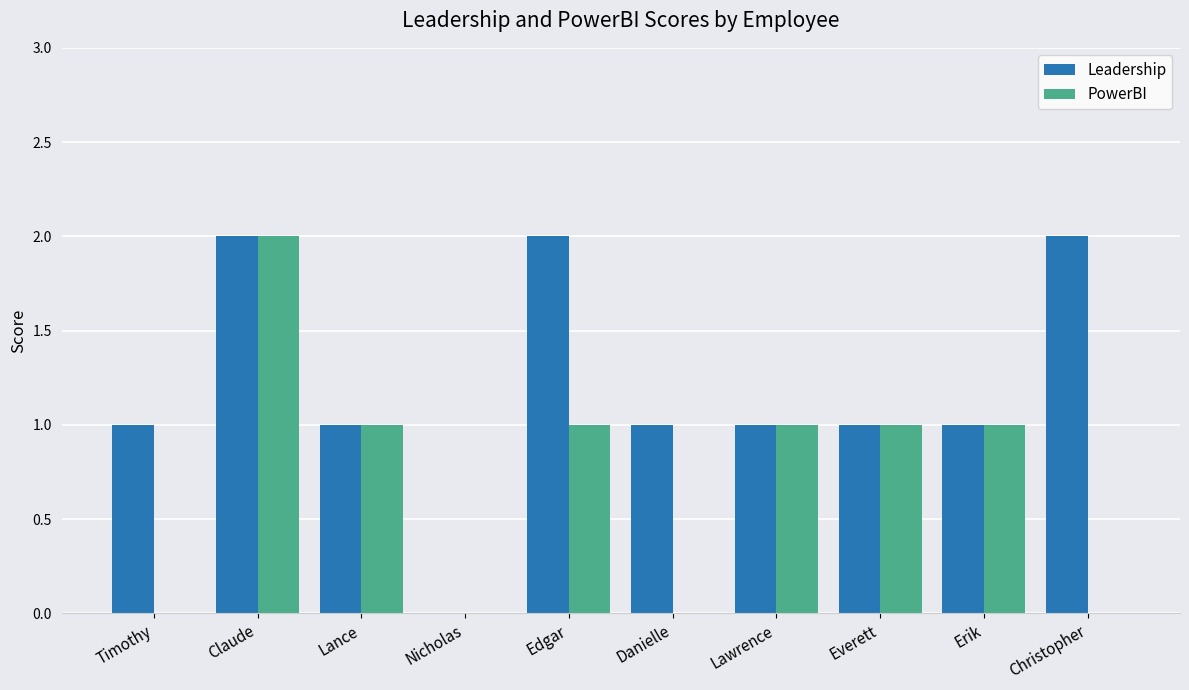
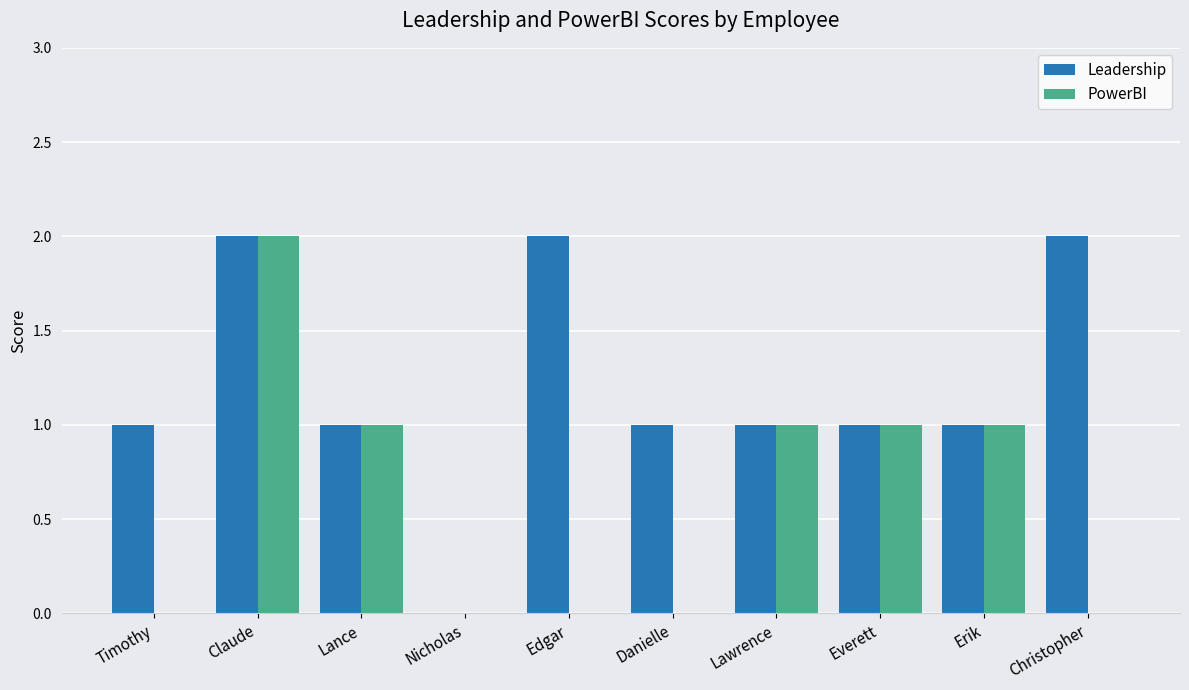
  {
    "Leadership": {
      "Timothy": 1,
      "Claude": 2,
      "Lance": 1,
      "Nicholas": 0,
      "Edgar": 2,
      "Danielle": 1,
      "Lawrence": 1,
      "Everett": 1,
      "Erik": 1,
      "Christopher": 2
    },
    "PowerBI": {
      "Timothy": 0,
      "Claude": 2,
      "Lance": 1,
      "Nicholas": 0,
-     "Edgar": 1,
+     "Edgar": 0,
      "Danielle": 0,
      "Lawrence": 1,
      "Everett": 1,
      "Erik": 1,
      "Christopher": 0
    }
  }
